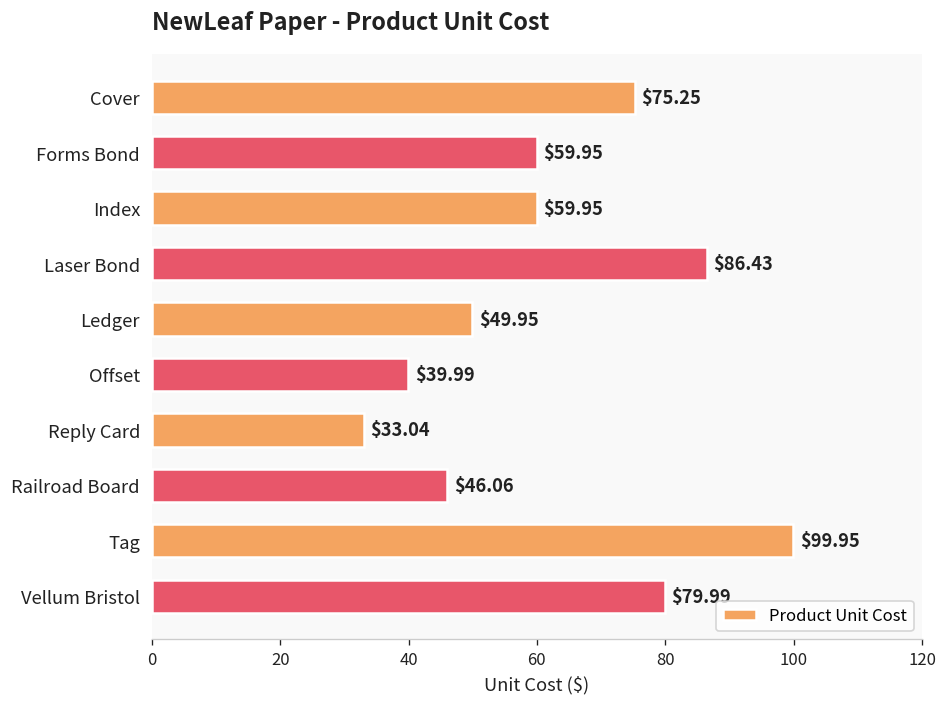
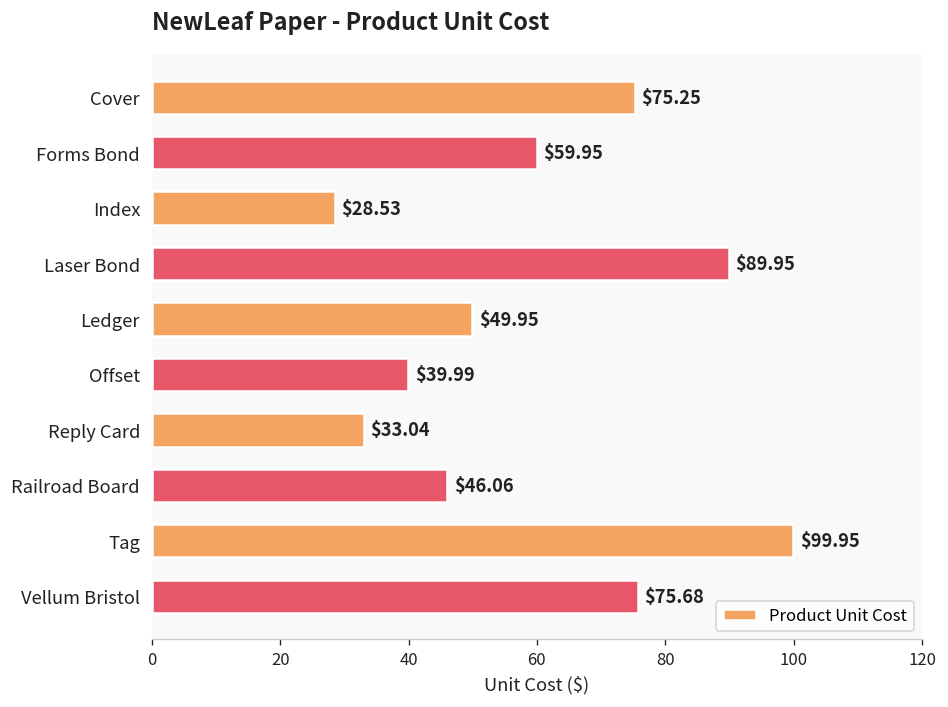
  {
    "Cover": "$75.25",
    "Forms Bond": "$59.95",
-   "Index": "$59.95",
-   "Laser Bond": "$86.43",
+   "Index": "$28.53",
+   "Laser Bond": "$89.95",
    "Ledger": "$49.95",
    "Offset": "$39.99",
    "Reply Card": "$33.04",
    "Railroad Board": "$46.06",
    "Tag": "$99.95",
-   "Vellum Bristol": "$79.99"
+   "Vellum Bristol": "$75.68"
  }
